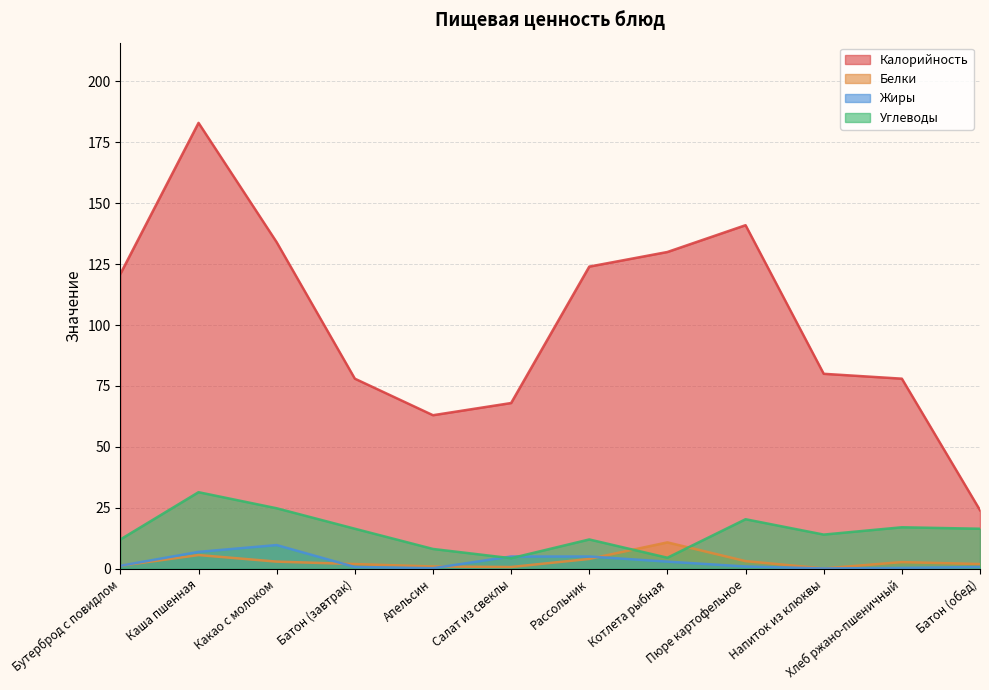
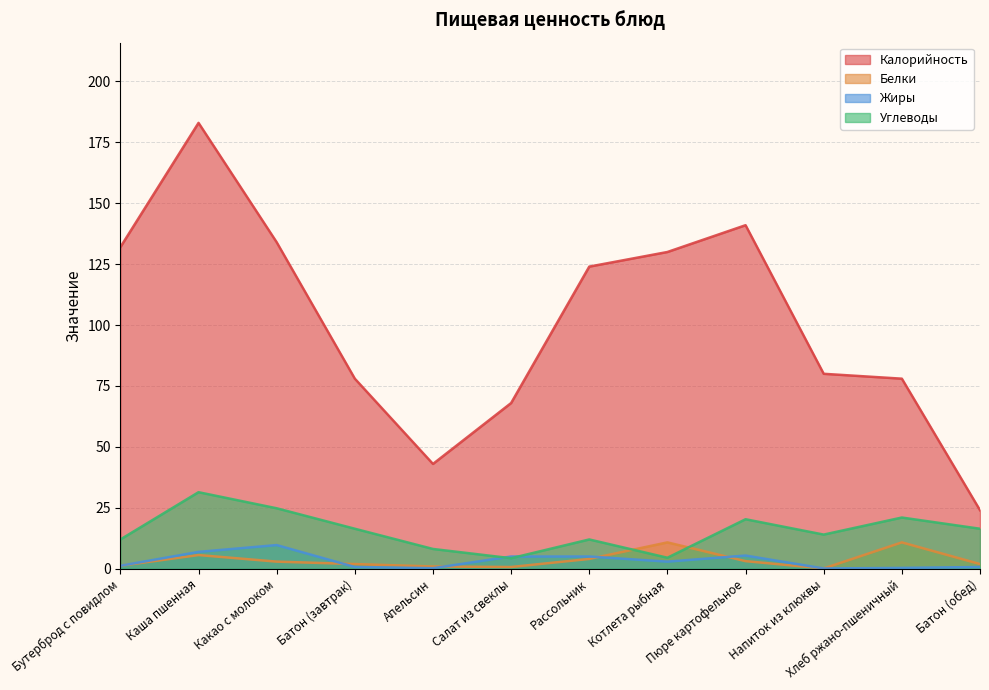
  {
    "Калорийность": {
-     "Бутерброд с повидлом": 121,
+     "Бутерброд с повидлом": 132,
      "Каша пшенная": 183,
      "Какао с молоком": 134,
      "Батон (завтрак)": 78,
-     "Апельсин": 63,
+     "Апельсин": 43,
      "Салат из свеклы": 68,
      "Рассольник": 124,
      "Котлета рыбная": 130,
      "Пюре картофельное": 141,
      "Напиток из клюквы": 80,
      "Хлеб ржано-пшеничный": 78,
      "Батон (обед)": 24
    },
    "Белки": {
      "Каша пшенная": 6,
      "Какао с молоком": 3,
      "Батон (завтрак)": 2,
      "Салат из свеклы": 1,
      "Котлета рыбная": 11,
      "Пюре картофельное": 3,
-     "Хлеб ржано-пшеничный": 3,
+     "Хлеб ржано-пшеничный": 11,
      "Батон (обед)": 2
    },
    "Жиры": {
      "Каша пшенная": 7,
      "Какао с молоком": 10,
      "Батон (завтрак)": 1,
      "Котлета рыбная": 3,
-     "Пюре картофельное": 1,
+     "Пюре картофельное": 5,
      "Хлеб ржано-пшеничный": 0,
      "Батон (обед)": 1
    },
    "Углеводы": {
      "Бутерброд с повидлом": 12,
      "Каша пшенная": 31,
      "Какао с молоком": 25,
      "Батон (завтрак)": 16,
      "Апельсин": 8,
      "Рассольник": 12,
      "Котлета рыбная": 5,
      "Пюре картофельное": 20,
      "Напиток из клюквы": 14,
-     "Хлеб ржано-пшеничный": 17,
+     "Хлеб ржано-пшеничный": 21,
      "Батон (обед)": 16
    }
  }
